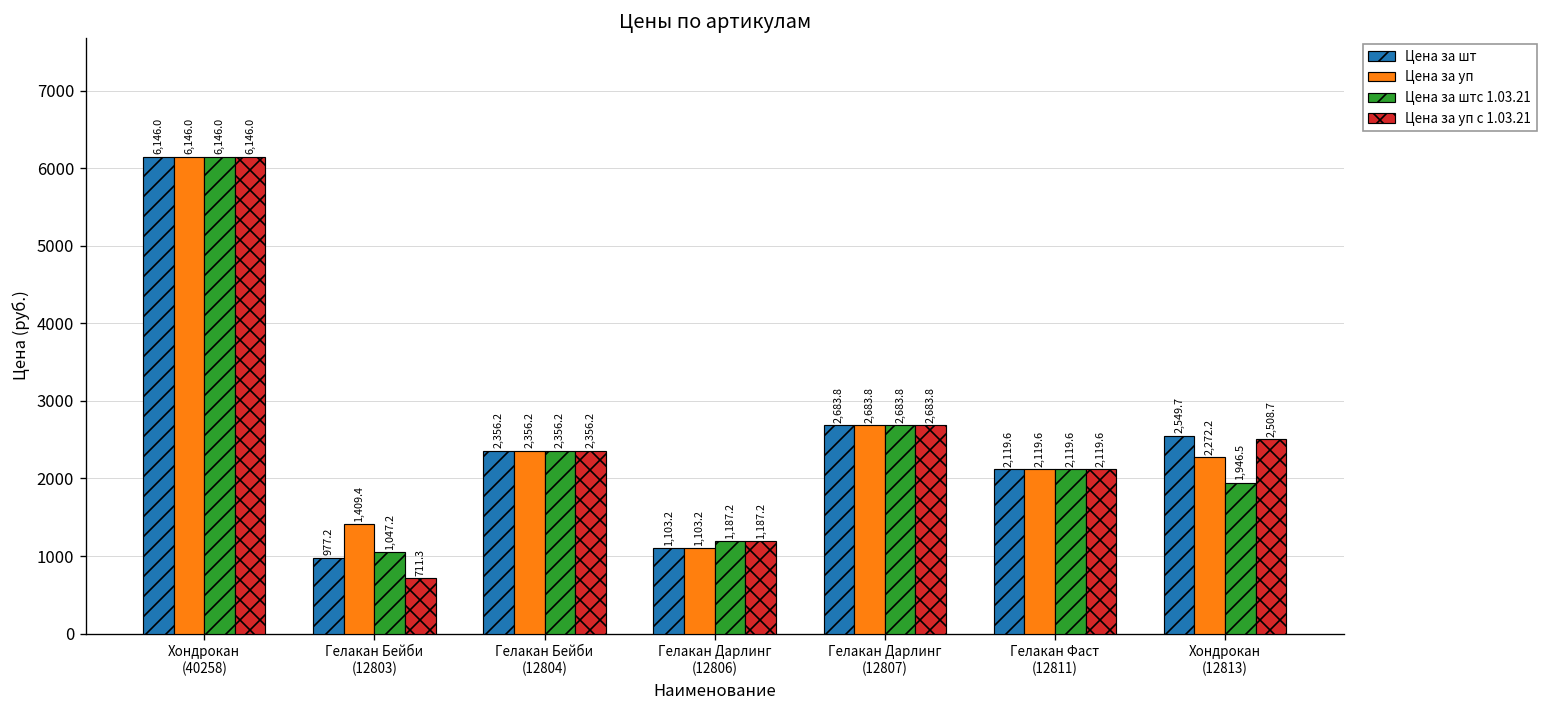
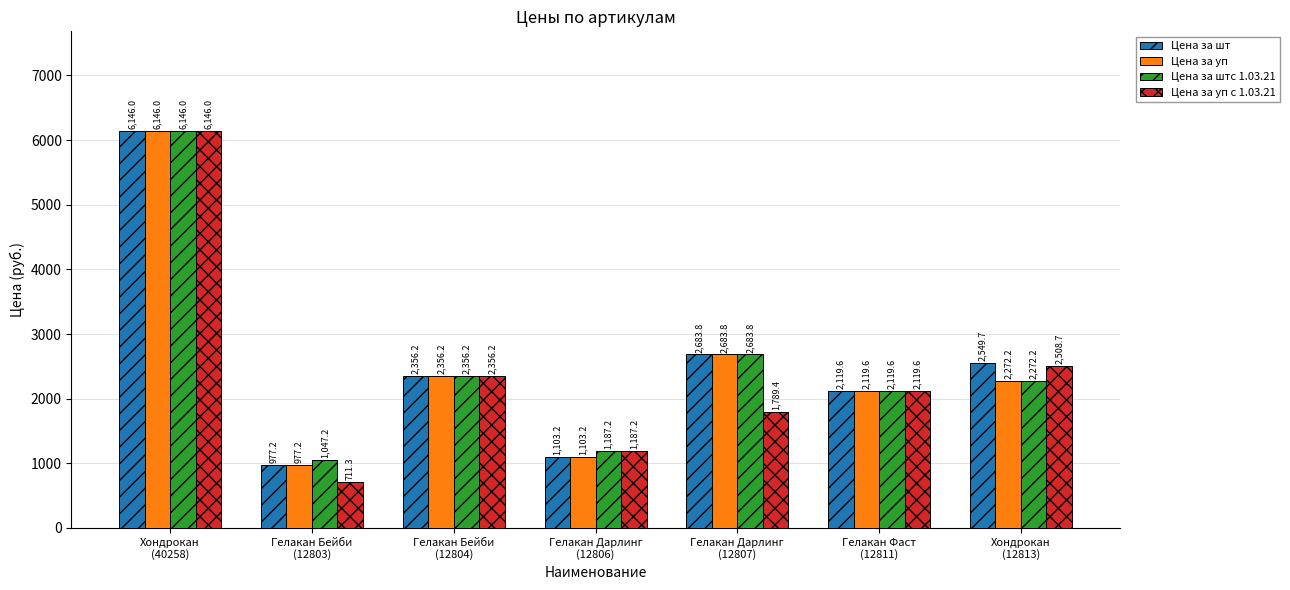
  {
    "Цена за шт": {
      "Хондрокан (40258)": "6,146.0",
      "Гелакан Бейби (12803)": "977.2",
      "Гелакан Бейби (12804)": "2,356.2",
      "Гелакан Дарлинг (12806)": "1,103.2",
      "Гелакан Дарлинг (12807)": "2,683.8",
      "Гелакан Фаст (12811)": "2,119.6",
      "Хондрокан (12813)": "2,549.7"
    },
    "Цена за уп": {
      "Хондрокан (40258)": "6,146.0",
-     "Гелакан Бейби (12803)": "1,409.4",
+     "Гелакан Бейби (12803)": "977.2",
      "Гелакан Бейби (12804)": "2,356.2",
      "Гелакан Дарлинг (12806)": "1,103.2",
      "Гелакан Дарлинг (12807)": "2,683.8",
      "Гелакан Фаст (12811)": "2,119.6",
      "Хондрокан (12813)": "2,272.2"
    },
    "Цена за штс 1.03.21": {
      "Хондрокан (40258)": "6,146.0",
      "Гелакан Бейби (12803)": "1,047.2",
      "Гелакан Бейби (12804)": "2,356.2",
      "Гелакан Дарлинг (12806)": "1,187.2",
      "Гелакан Дарлинг (12807)": "2,683.8",
      "Гелакан Фаст (12811)": "2,119.6",
-     "Хондрокан (12813)": "1,946.5"
+     "Хондрокан (12813)": "2,272.2"
    },
    "Цена за уп с 1.03.21": {
      "Хондрокан (40258)": "6,146.0",
      "Гелакан Бейби (12803)": "711.3",
      "Гелакан Бейби (12804)": "2,356.2",
      "Гелакан Дарлинг (12806)": "1,187.2",
-     "Гелакан Дарлинг (12807)": "2,683.8",
+     "Гелакан Дарлинг (12807)": "1,789.4",
      "Гелакан Фаст (12811)": "2,119.6",
      "Хондрокан (12813)": "2,508.7"
    }
  }
